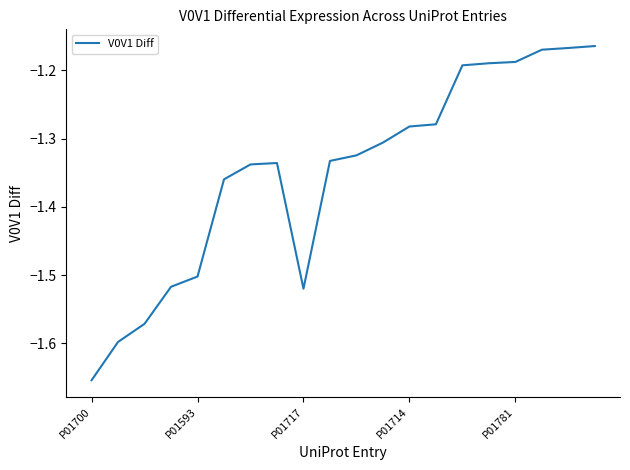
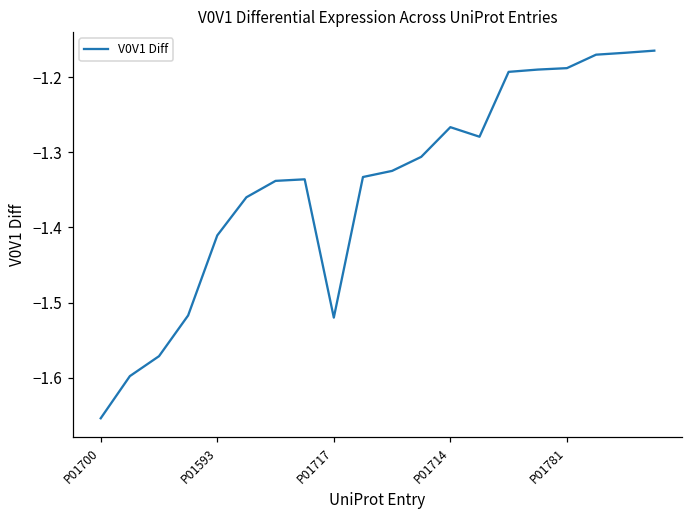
  {
    "P01700": -1.65,
-   "P01593": -1.50,
+   "P01593": -1.41,
    "P01717": -1.52,
-   "P01714": -1.28,
+   "P01714": -1.27,
    "P01781": -1.19
  }
